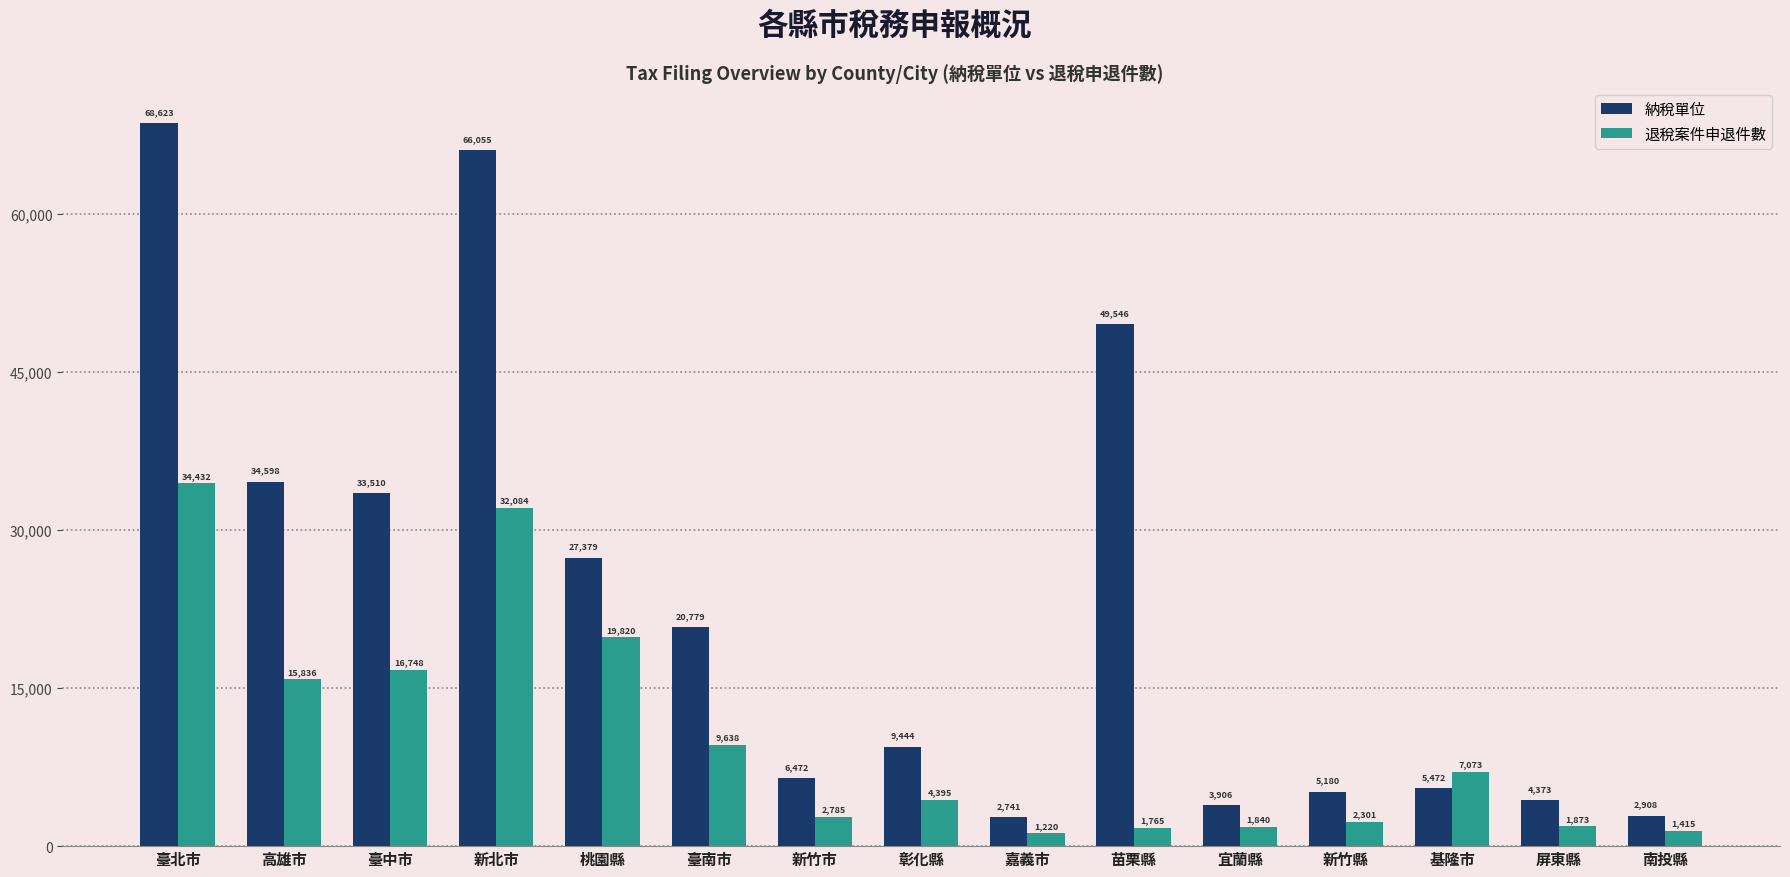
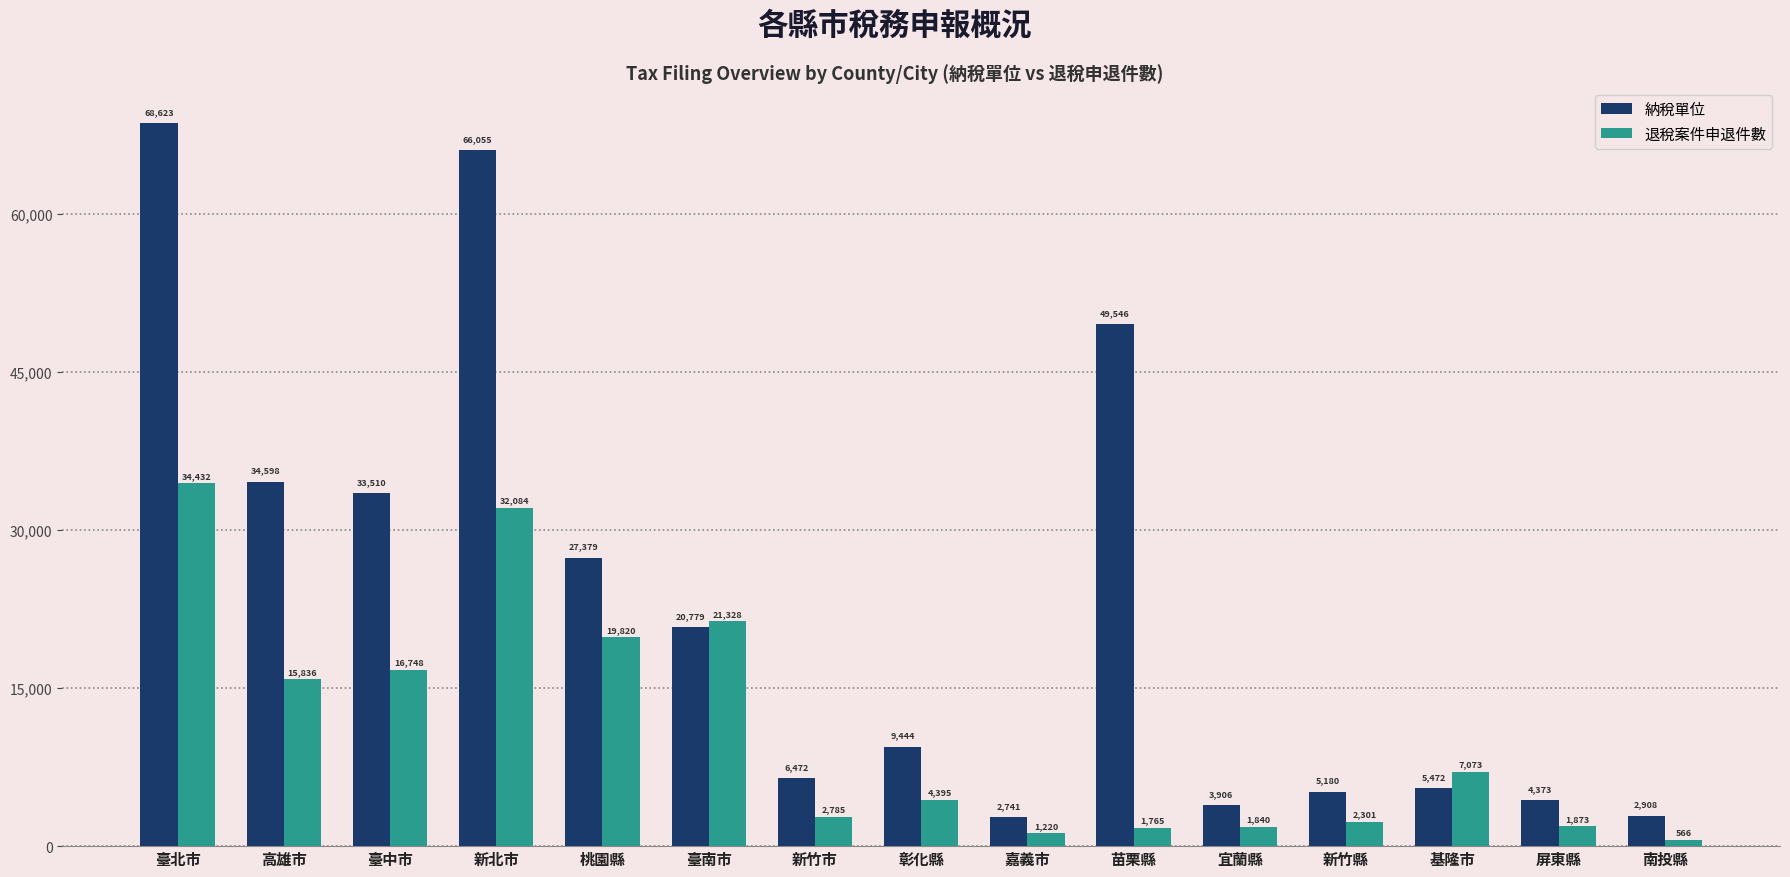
  {
    "納稅單位": {
      "臺北市": "68,623",
      "高雄市": "34,598",
      "臺中市": "33,510",
      "新北市": "66,055",
      "桃園縣": "27,379",
      "臺南市": "20,779",
      "新竹市": "6,472",
      "彰化縣": "9,444",
      "嘉義市": "2,741",
      "苗栗縣": "49,546",
      "宜蘭縣": "3,906",
      "新竹縣": "5,180",
      "基隆市": "5,472",
      "屏東縣": "4,373",
      "南投縣": "2,908"
    },
    "退稅案件申退件數": {
      "臺北市": "34,432",
      "高雄市": "15,836",
      "臺中市": "16,748",
      "新北市": "32,084",
      "桃園縣": "19,820",
-     "臺南市": "9,638",
+     "臺南市": "21,328",
      "新竹市": "2,785",
      "彰化縣": "4,395",
      "嘉義市": "1,220",
      "苗栗縣": "1,765",
      "宜蘭縣": "1,840",
      "新竹縣": "2,301",
      "基隆市": "7,073",
      "屏東縣": "1,873",
-     "南投縣": "1,415"
+     "南投縣": "566"
    }
  }
